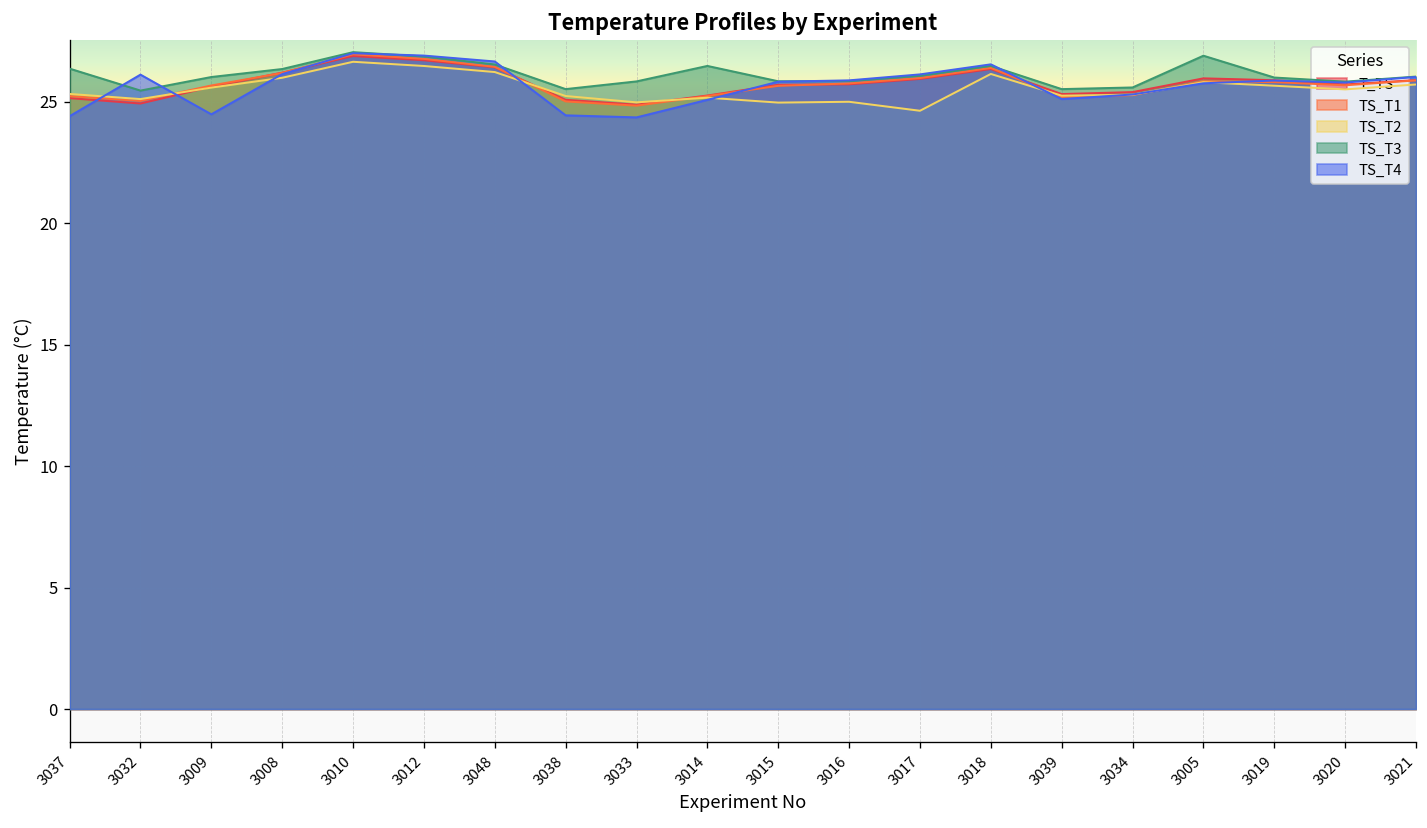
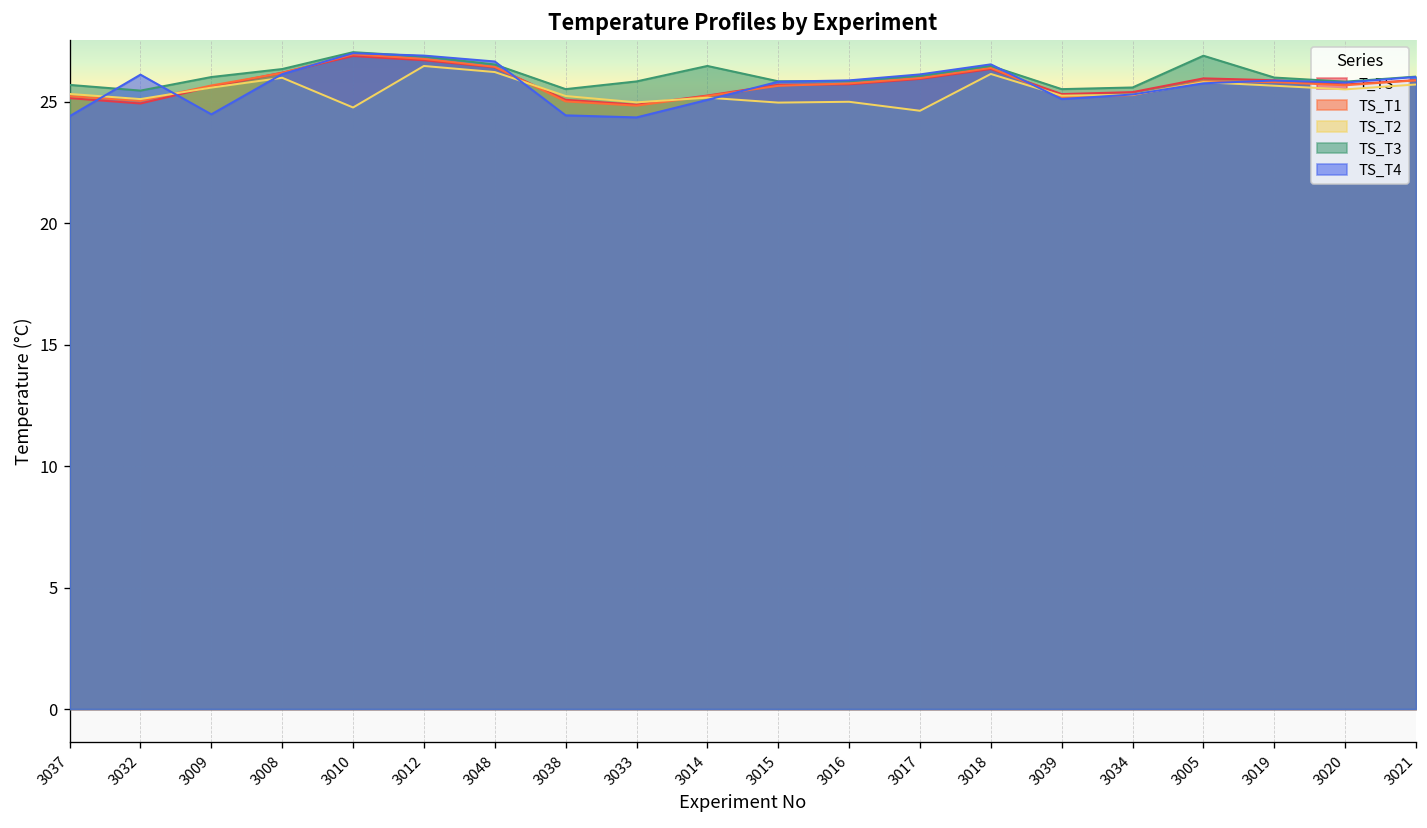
  {
    "TS_T2": {
      "3008": 26.0,
-     "3010": 26.6,
+     "3010": 24.8,
      "3012": 26.5,
      "3048": 26.2,
      "3038": 25.2,
      "3015": 25.0,
      "3016": 25.0,
      "3017": 24.6,
      "3018": 26.1,
      "3019": 25.7,
      "3021": 25.7
    },
    "TS_T3": {
-     "3037": 26.4,
+     "3037": 25.7,
      "3032": 25.5,
      "3009": 26.0,
      "3008": 26.3,
      "3038": 25.5,
      "3033": 25.8,
      "3014": 26.5,
      "3039": 25.5,
      "3034": 25.6,
      "3005": 26.9
    },
    "TS_T4": {
      "3037": 24.4,
      "3032": 26.1,
      "3009": 24.5,
      "3038": 24.4,
      "3033": 24.4
    }
  }
